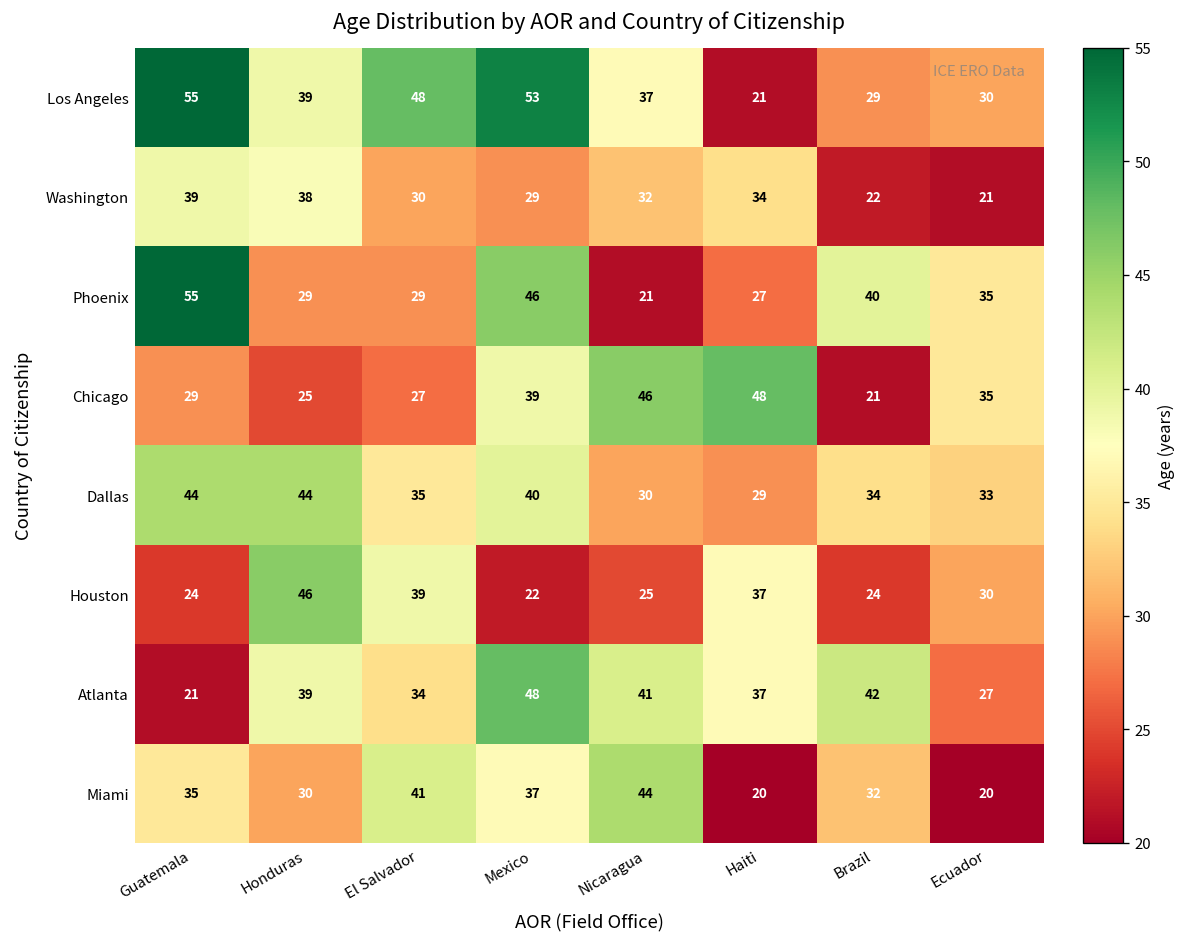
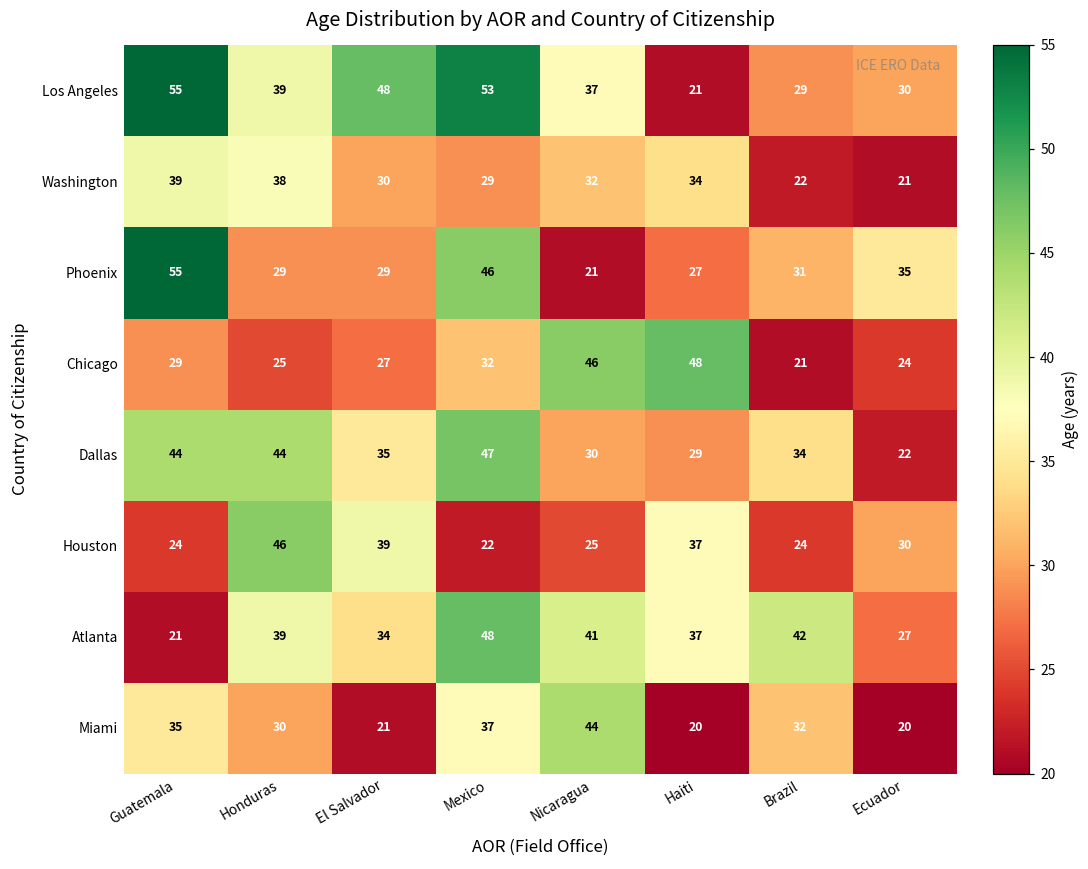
  {
    "Los Angeles": {
      "Guatemala": 55,
      "Honduras": 39,
      "El Salvador": 48,
      "Mexico": 53,
      "Nicaragua": 37,
      "Haiti": 21,
      "Brazil": 29
    },
    "Washington": {
      "Guatemala": 39,
      "Honduras": 38,
      "El Salvador": 30,
      "Mexico": 29,
      "Nicaragua": 32,
      "Haiti": 34,
      "Brazil": 22,
      "Ecuador": 21
    },
    "Phoenix": {
      "Guatemala": 55,
      "Honduras": 29,
      "El Salvador": 29,
      "Mexico": 46,
      "Nicaragua": 21,
      "Haiti": 27,
-     "Brazil": 40,
+     "Brazil": 31,
      "Ecuador": 35
    },
    "Chicago": {
      "Guatemala": 29,
      "Honduras": 25,
      "El Salvador": 27,
-     "Mexico": 39,
+     "Mexico": 32,
      "Nicaragua": 46,
      "Haiti": 48,
      "Brazil": 21,
-     "Ecuador": 35
+     "Ecuador": 24
    },
    "Dallas": {
      "Guatemala": 44,
      "Honduras": 44,
      "El Salvador": 35,
-     "Mexico": 40,
+     "Mexico": 47,
      "Nicaragua": 30,
      "Haiti": 29,
      "Brazil": 34,
-     "Ecuador": 33
+     "Ecuador": 22
    },
    "Houston": {
      "Guatemala": 24,
      "Honduras": 46,
      "El Salvador": 39,
      "Mexico": 22,
      "Nicaragua": 25,
      "Haiti": 37,
      "Brazil": 24,
      "Ecuador": 30
    },
    "Atlanta": {
      "Guatemala": 21,
      "Honduras": 39,
      "El Salvador": 34,
      "Mexico": 48,
      "Nicaragua": 41,
      "Haiti": 37,
      "Brazil": 42,
      "Ecuador": 27
    },
    "Miami": {
      "Guatemala": 35,
      "Honduras": 30,
-     "El Salvador": 41,
+     "El Salvador": 21,
      "Mexico": 37,
      "Nicaragua": 44,
      "Haiti": 20,
      "Brazil": 32,
      "Ecuador": 20
    }
  }
